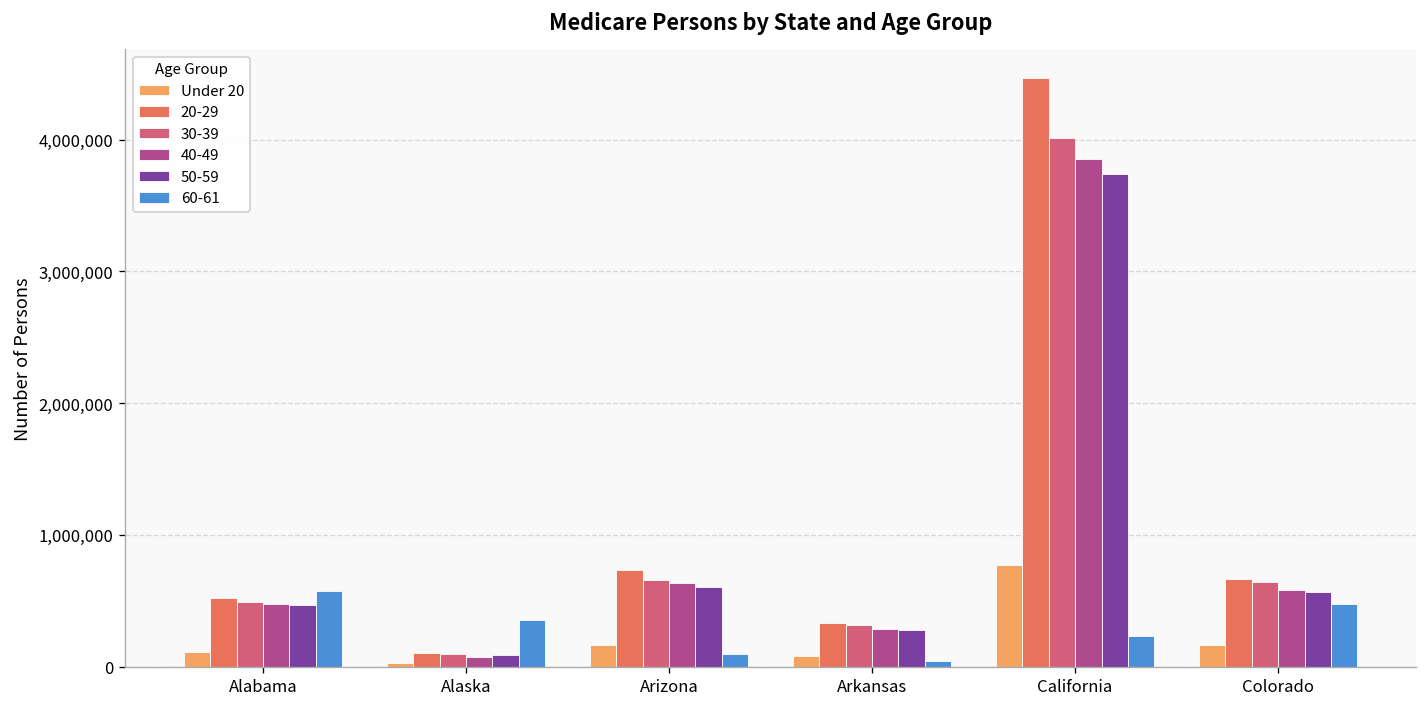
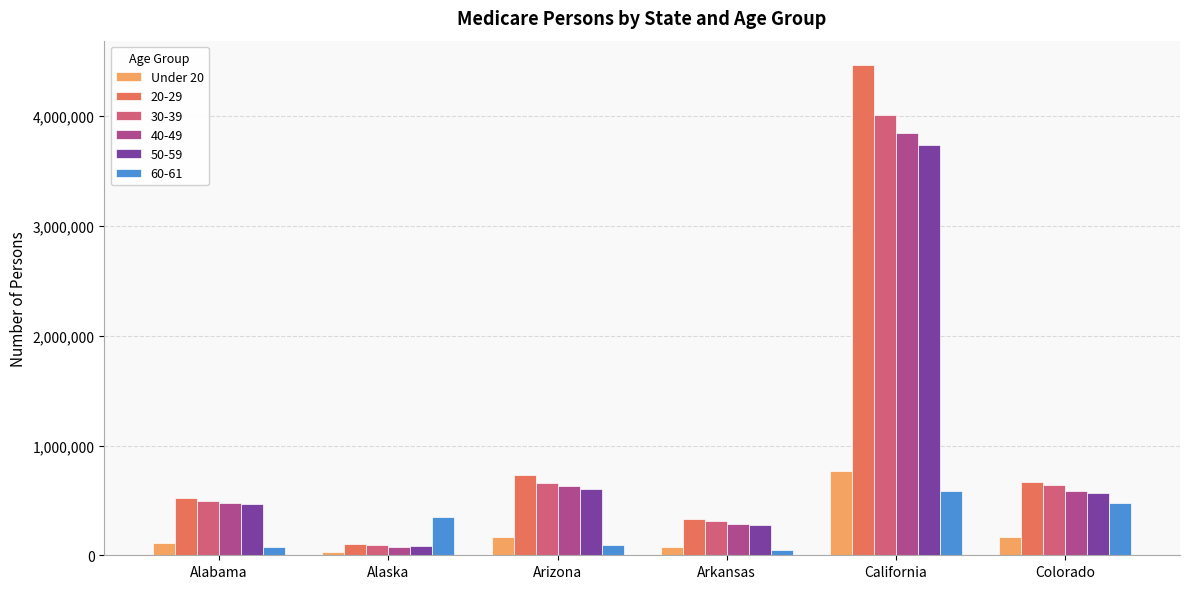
  {
    "60-61": {
-     "Alabama": "570,000",
+     "Alabama": "70,000",
      "Alaska": "350,000",
      "Arizona": "90,000",
      "Arkansas": "50,000",
-     "California": "230,000",
+     "California": "580,000",
      "Colorado": "480,000"
    }
  }
